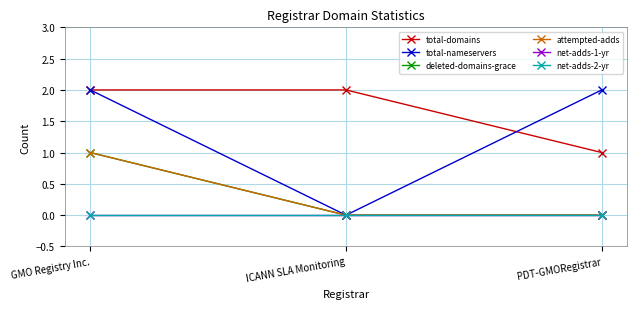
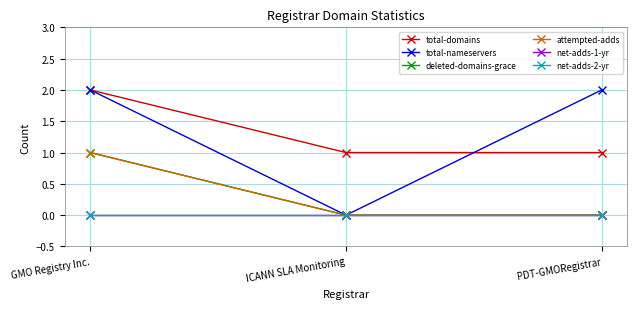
  {
    "total-domains": {
-     "ICANN SLA Monitoring": 2,
+     "ICANN SLA Monitoring": 1,
      "PDT-GMORegistrar": 1
    },
    "total-nameservers": {
      "PDT-GMORegistrar": 2
    },
    "attempted-adds": {
      "GMO Registry Inc.": 1
    },
    "net-adds-2-yr": {
      "GMO Registry Inc.": 0
    }
  }
